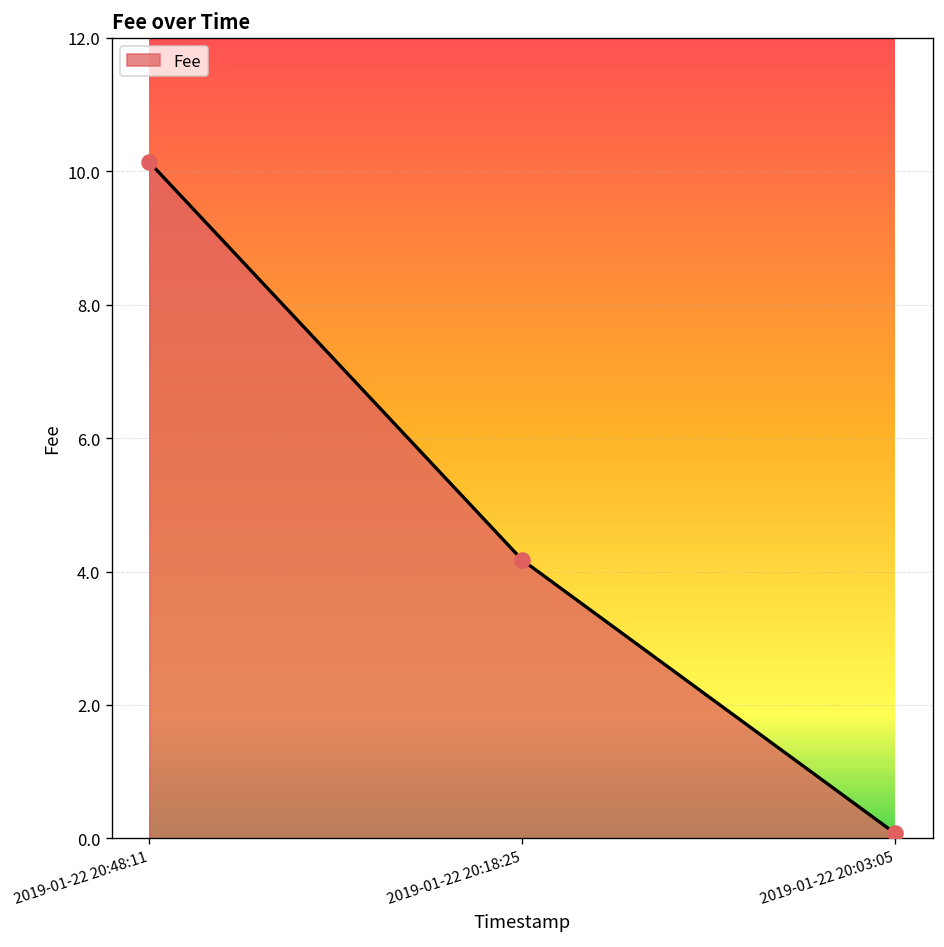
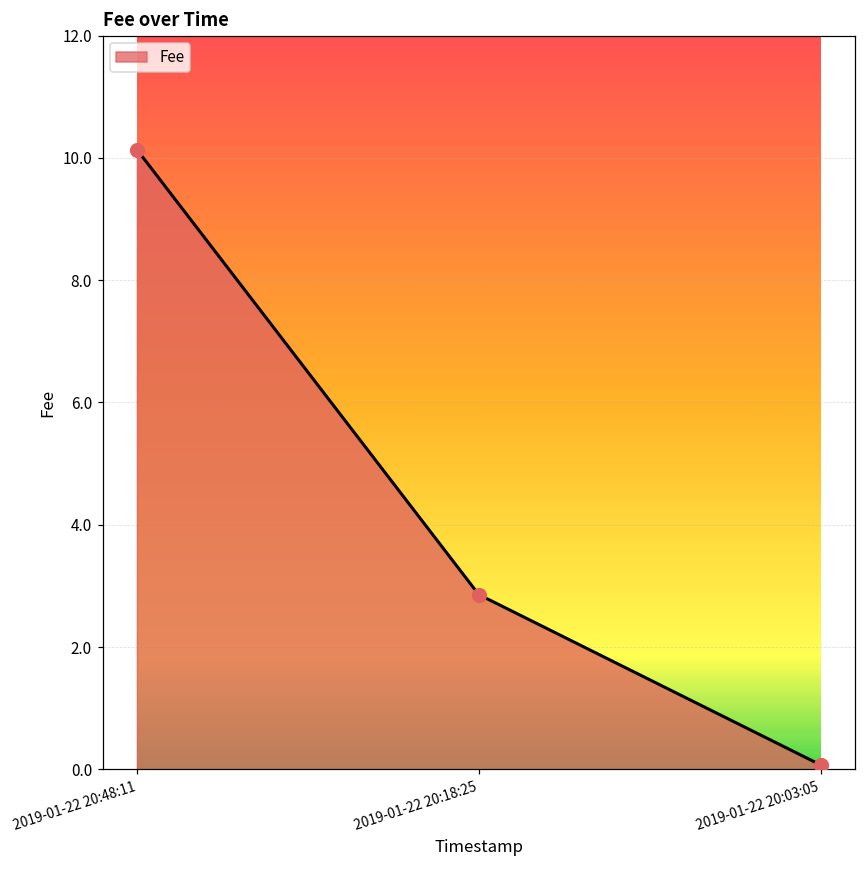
  {
    "2019-01-22 20:48:11": 10.1,
-   "2019-01-22 20:18:25": 4.2,
+   "2019-01-22 20:18:25": 2.9,
    "2019-01-22 20:03:05": 0.1
  }
